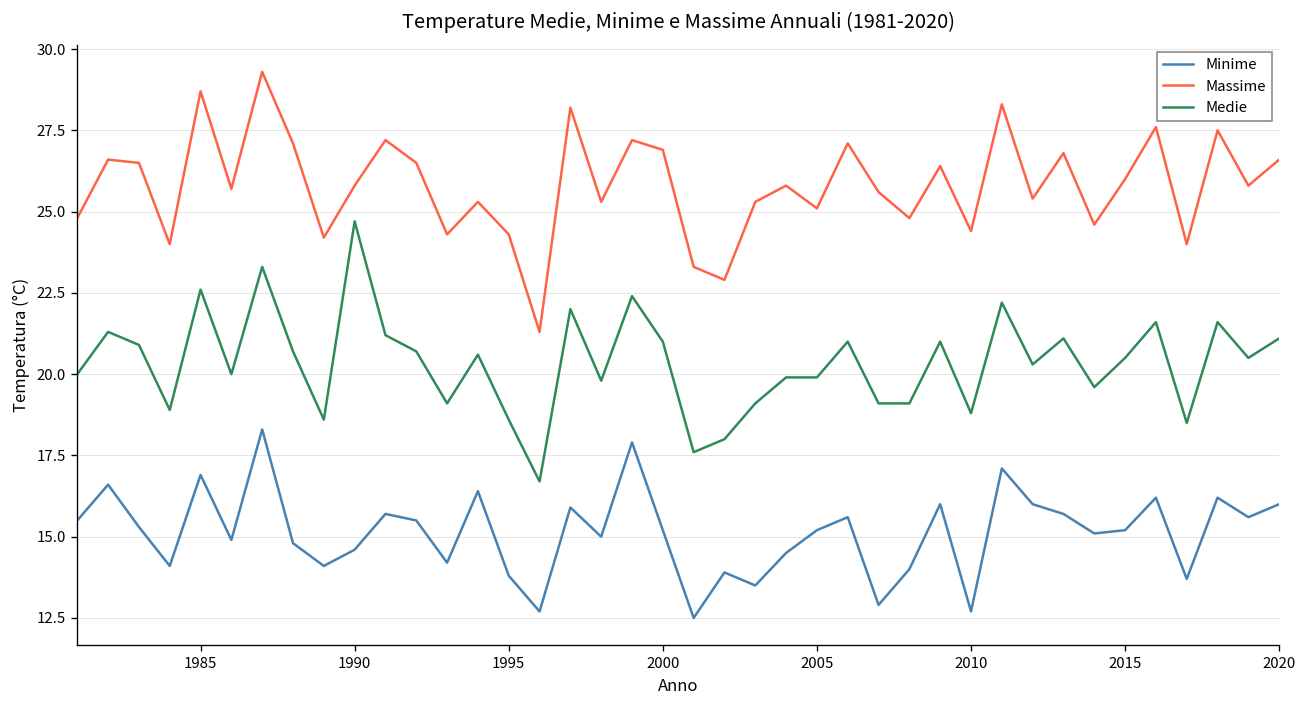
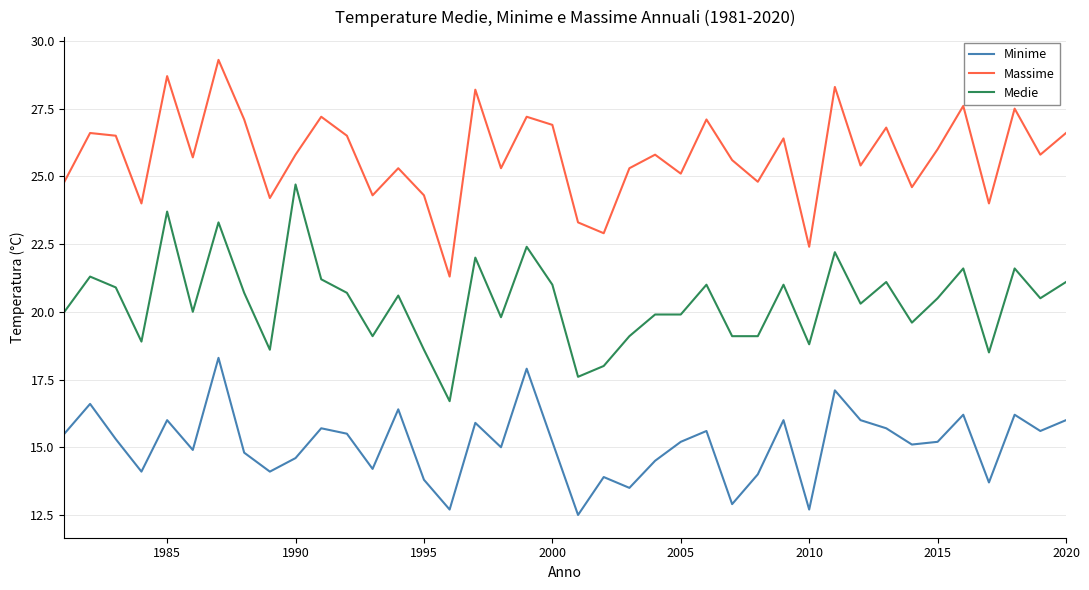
  {
    "Minime": {
-     "1985": 16.9,
+     "1985": 16.0,
      "1990": 14.6,
      "1995": 13.8,
      "2000": 15.2,
      "2005": 15.2,
      "2010": 12.7,
      "2015": 15.2,
      "2020": 16.0
    },
    "Massime": {
      "1985": 28.7,
      "1990": 25.8,
      "1995": 24.3,
      "2000": 26.9,
      "2005": 25.1,
-     "2010": 24.4,
+     "2010": 22.4,
      "2015": 26.0,
      "2020": 26.6
    },
    "Medie": {
-     "1985": 22.6,
+     "1985": 23.7,
      "1990": 24.7,
      "1995": 18.6,
      "2000": 21.0,
      "2005": 19.9,
      "2010": 18.8,
      "2015": 20.5,
      "2020": 21.1
    }
  }
